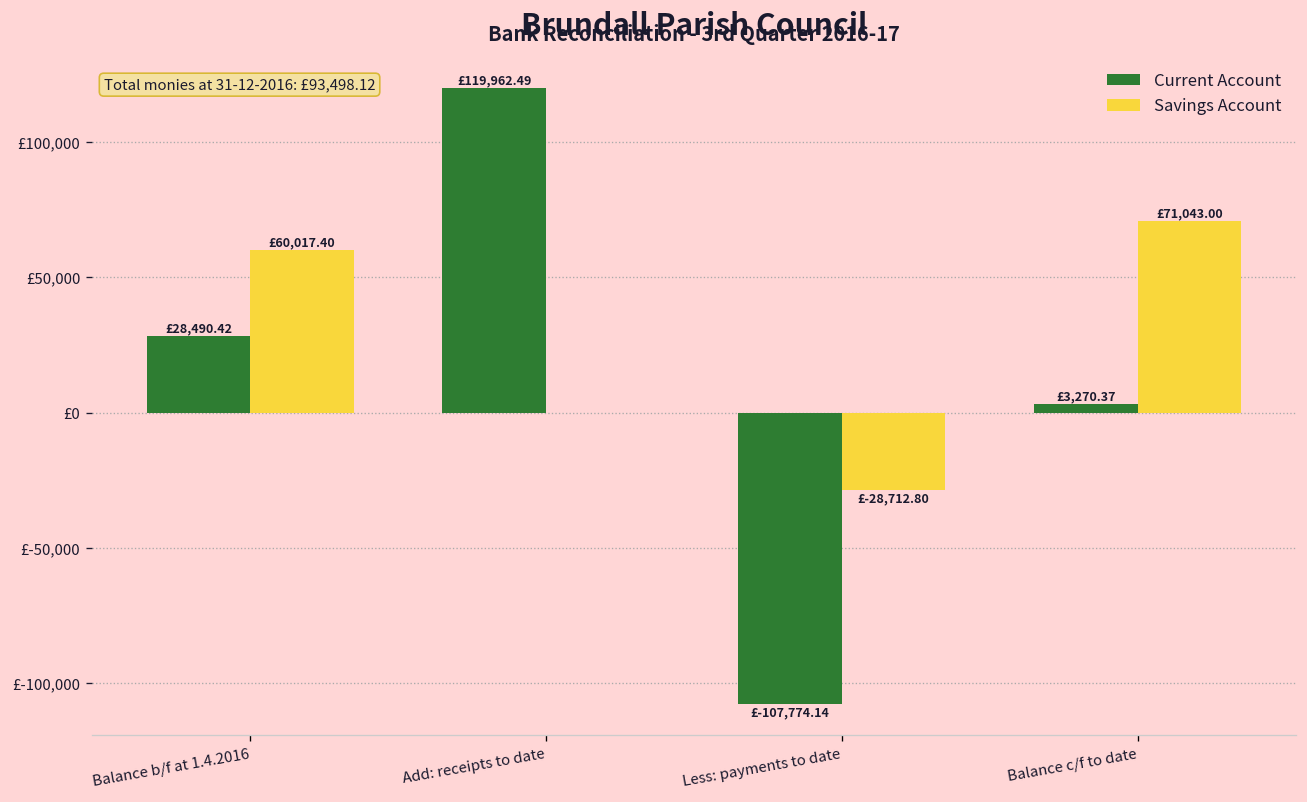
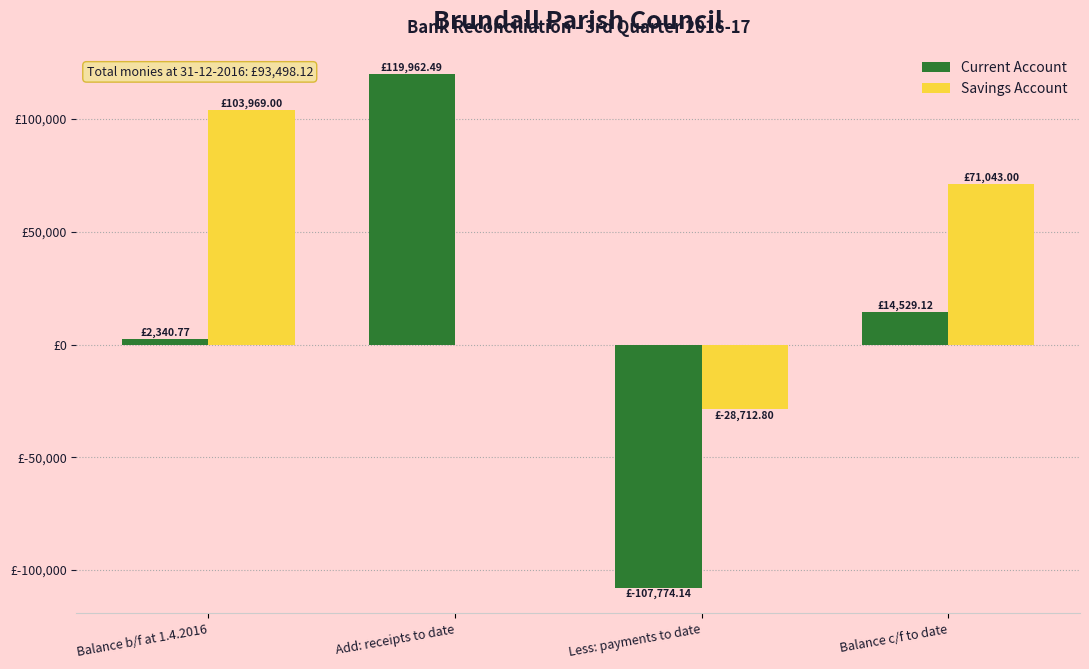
  {
    "Current Account": {
-     "Balance b/f at 1.4.2016": "£28,490.42",
+     "Balance b/f at 1.4.2016": "£2,340.77",
      "Add: receipts to date": "£119,962.49",
      "Less: payments to date": "£-107,774.14",
-     "Balance c/f to date": "£3,270.37"
+     "Balance c/f to date": "£14,529.12"
    },
    "Savings Account": {
-     "Balance b/f at 1.4.2016": "£60,017.40",
+     "Balance b/f at 1.4.2016": "£103,969.00",
      "Less: payments to date": "£-28,712.80",
      "Balance c/f to date": "£71,043.00"
    }
  }
